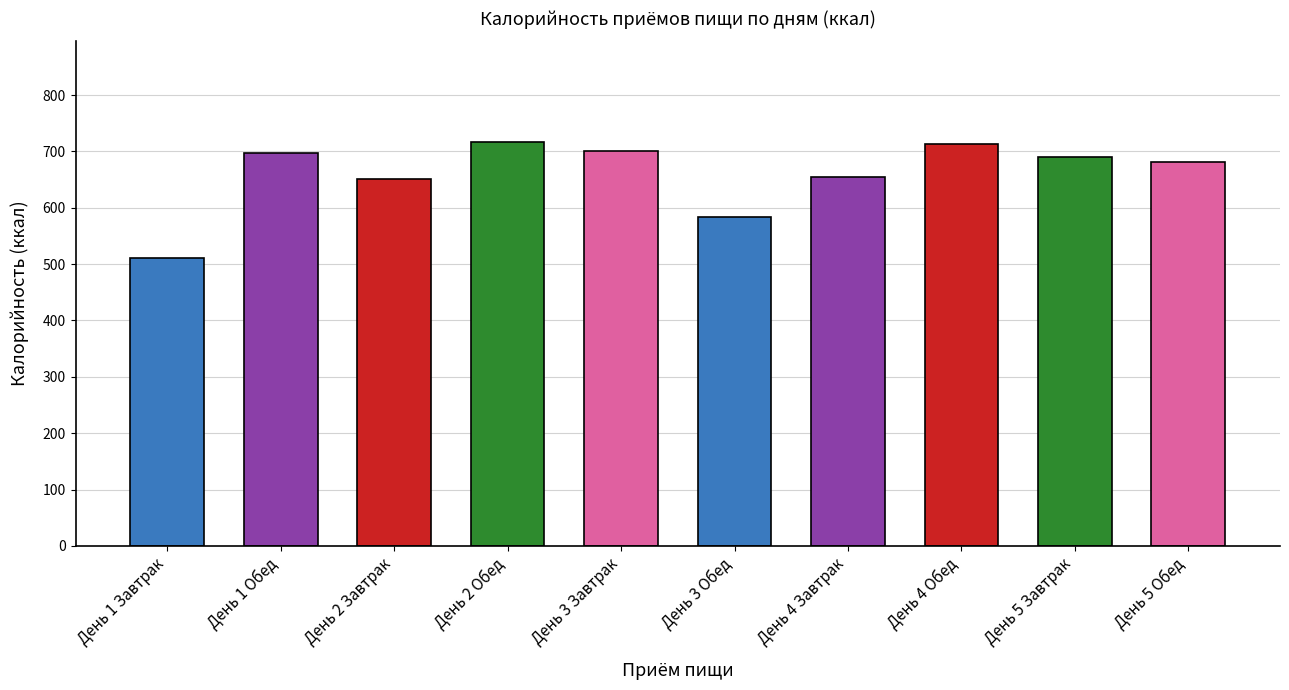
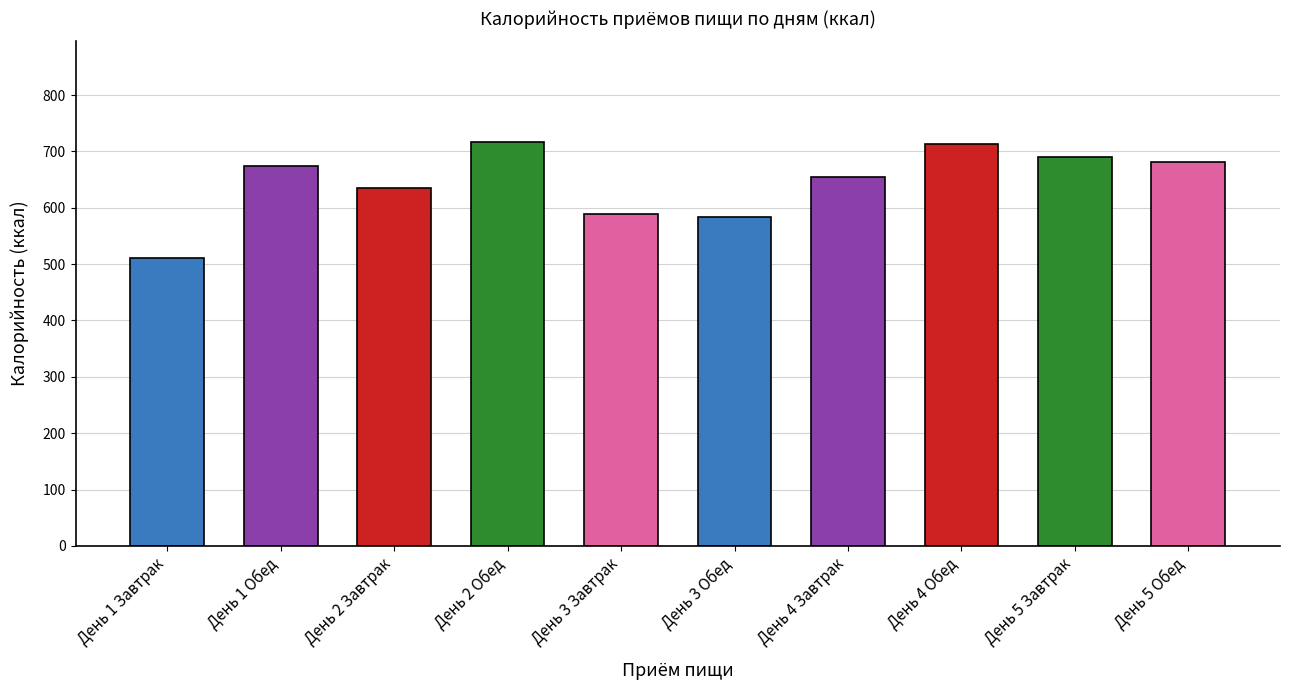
  {
    "День 1 Завтрак": 510,
-   "День 1 Обед": 700,
-   "День 2 Завтрак": 650,
+   "День 1 Обед": 670,
+   "День 2 Завтрак": 640,
    "День 2 Обед": 720,
-   "День 3 Завтрак": 700,
+   "День 3 Завтрак": 590,
    "День 3 Обед": 580,
    "День 4 Завтрак": 650,
    "День 4 Обед": 710,
    "День 5 Завтрак": 690,
    "День 5 Обед": 680
  }
